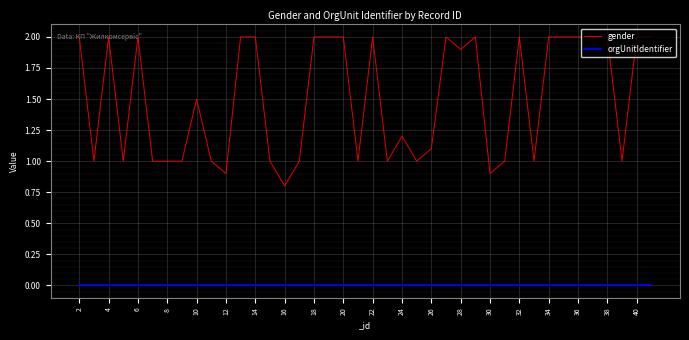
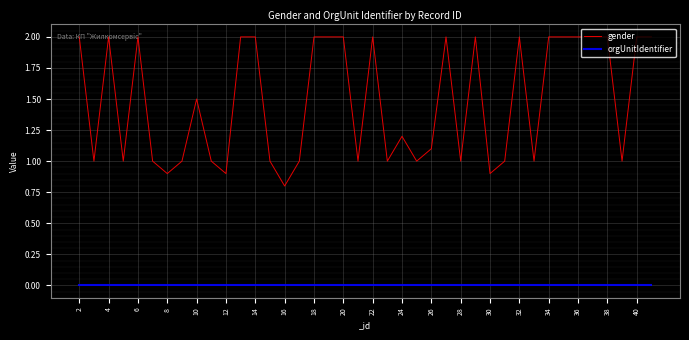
  {
    "gender": {
      "2": 2.0,
      "4": 2.0,
      "6": 2.0,
-     "8": 1.0,
+     "8": 0.9,
      "10": 1.5,
      "12": 0.9,
      "14": 2.0,
      "16": 0.8,
      "18": 2.0,
      "20": 2.0,
      "22": 2.0,
      "24": 1.2,
      "26": 1.1,
-     "28": 1.9,
+     "28": 1.0,
      "30": 0.9,
      "32": 2.0,
      "34": 2.0,
      "36": 2.0
    },
    "orgUnitIdentifier": {
      "2": 0.0,
      "4": 0.0,
      "6": 0.0,
      "8": 0.0,
      "10": 0.0,
      "12": 0.0,
      "14": 0.0,
      "16": 0.0,
      "18": 0.0,
      "20": 0.0,
      "22": 0.0,
      "24": 0.0,
      "26": 0.0,
      "28": 0.0,
      "30": 0.0,
      "32": 0.0,
      "34": 0.0,
      "36": 0.0,
      "38": 0.0,
      "40": 0.0
    }
  }
